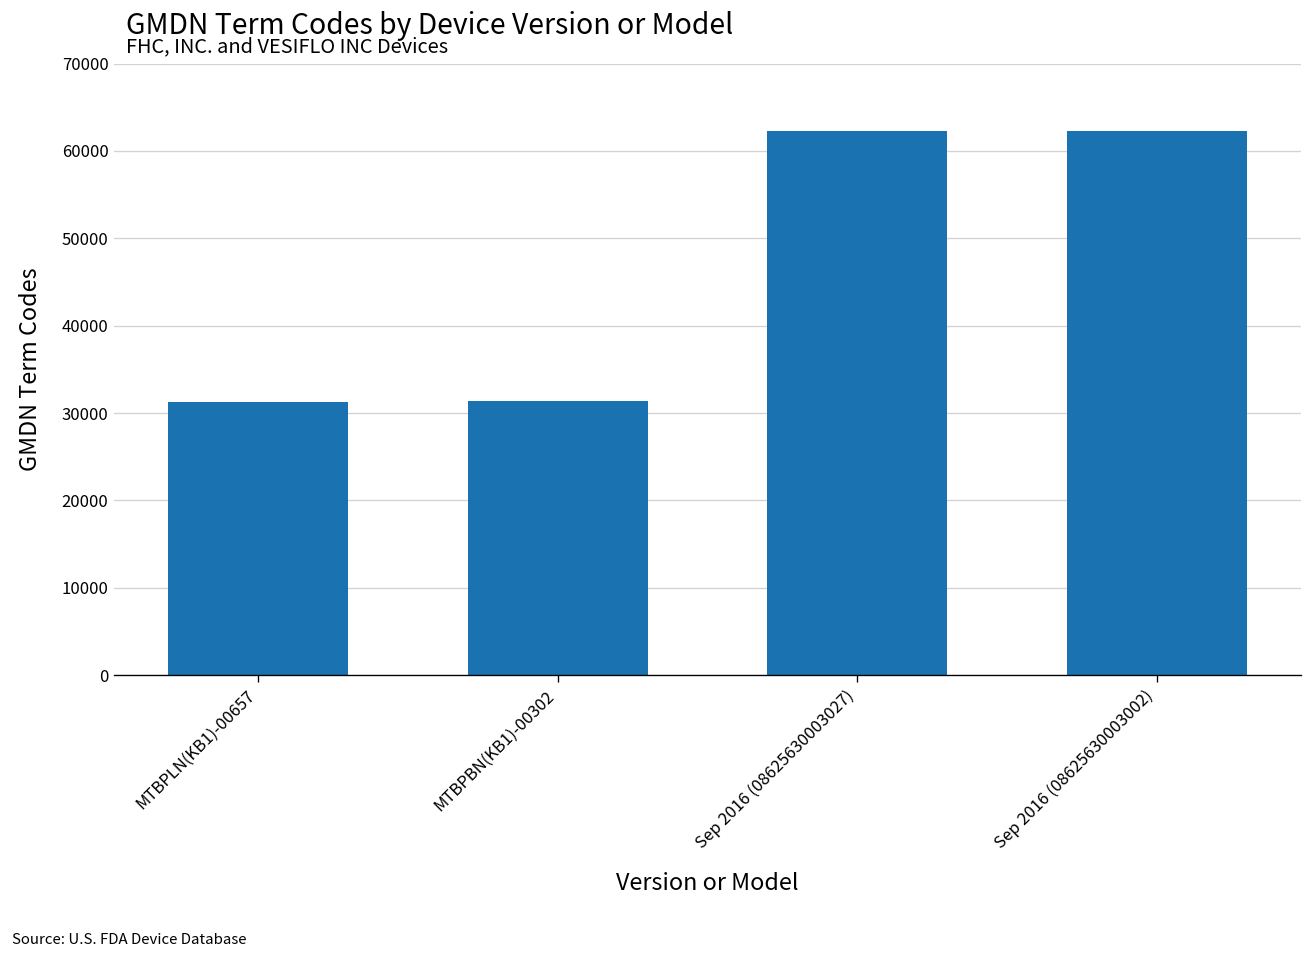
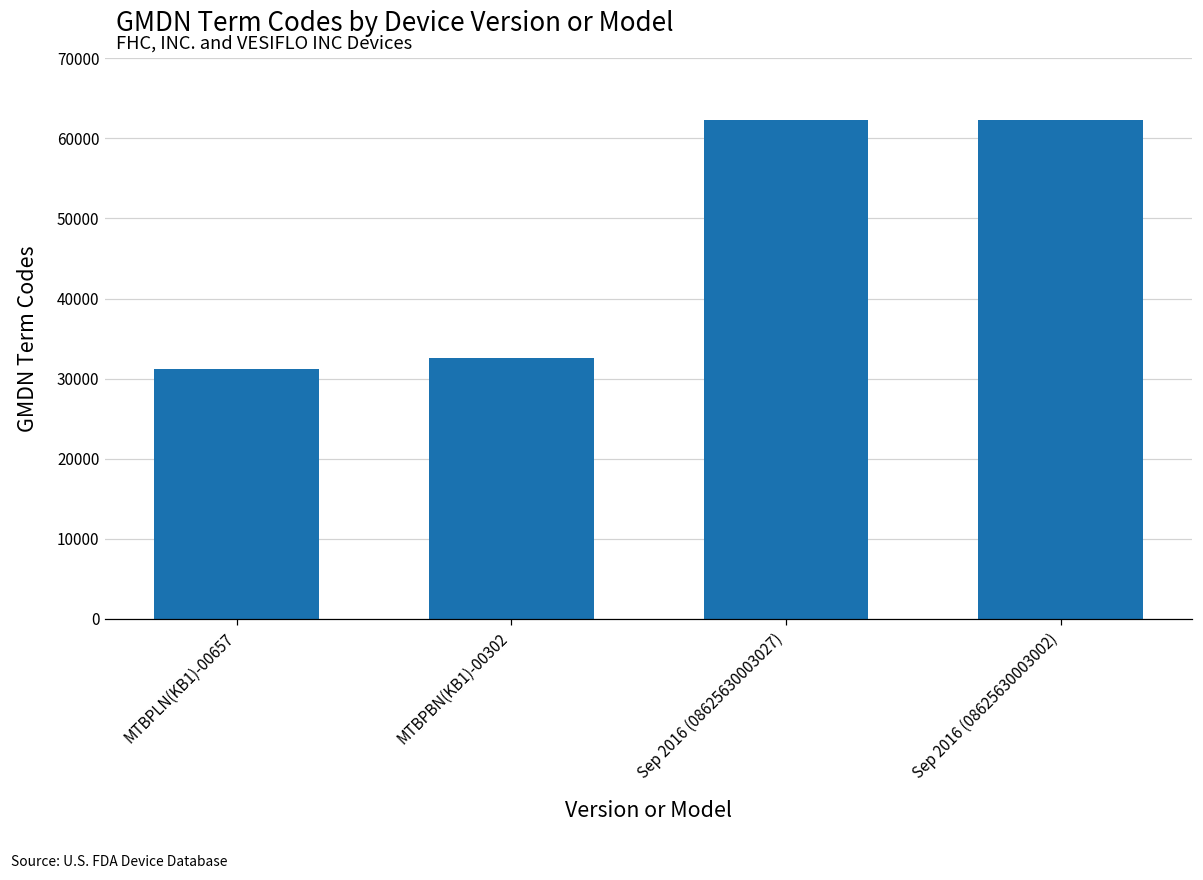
  {
    "MTBPLN(KB1)-00657": 31000,
-   "MTBPBN(KB1)-00302": 31000,
+   "MTBPBN(KB1)-00302": 33000,
    "Sep 2016 (08625630003027)": 62000,
    "Sep 2016 (08625630003002)": 62000
  }
